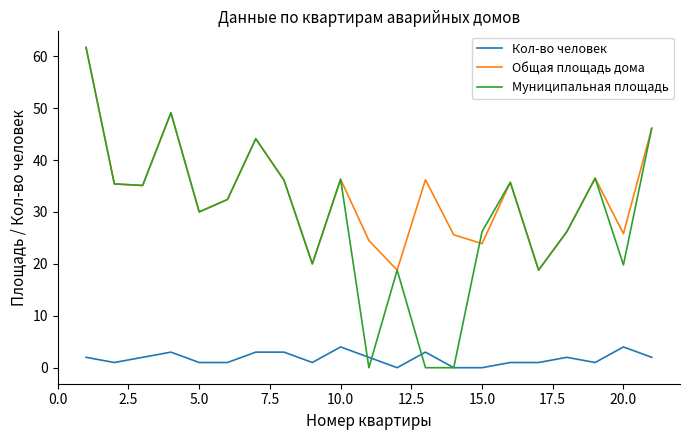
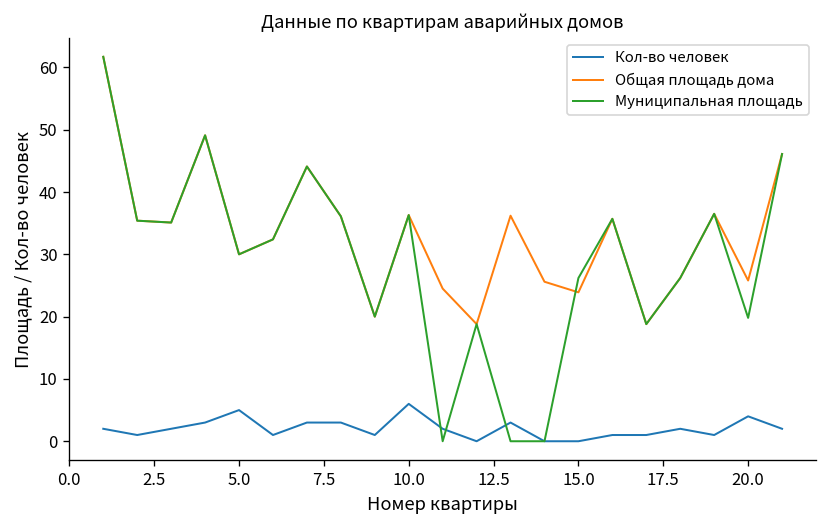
  {
    "Кол-во человек": {
-     "5.0": 1,
-     "10.0": 4,
+     "5.0": 5,
+     "10.0": 6,
      "15.0": 0,
      "20.0": 4
    },
    "Общая площадь дома": {
      "15.0": 24,
      "20.0": 26
    },
    "Муниципальная площадь": {
      "15.0": 26,
      "20.0": 20
    }
  }
